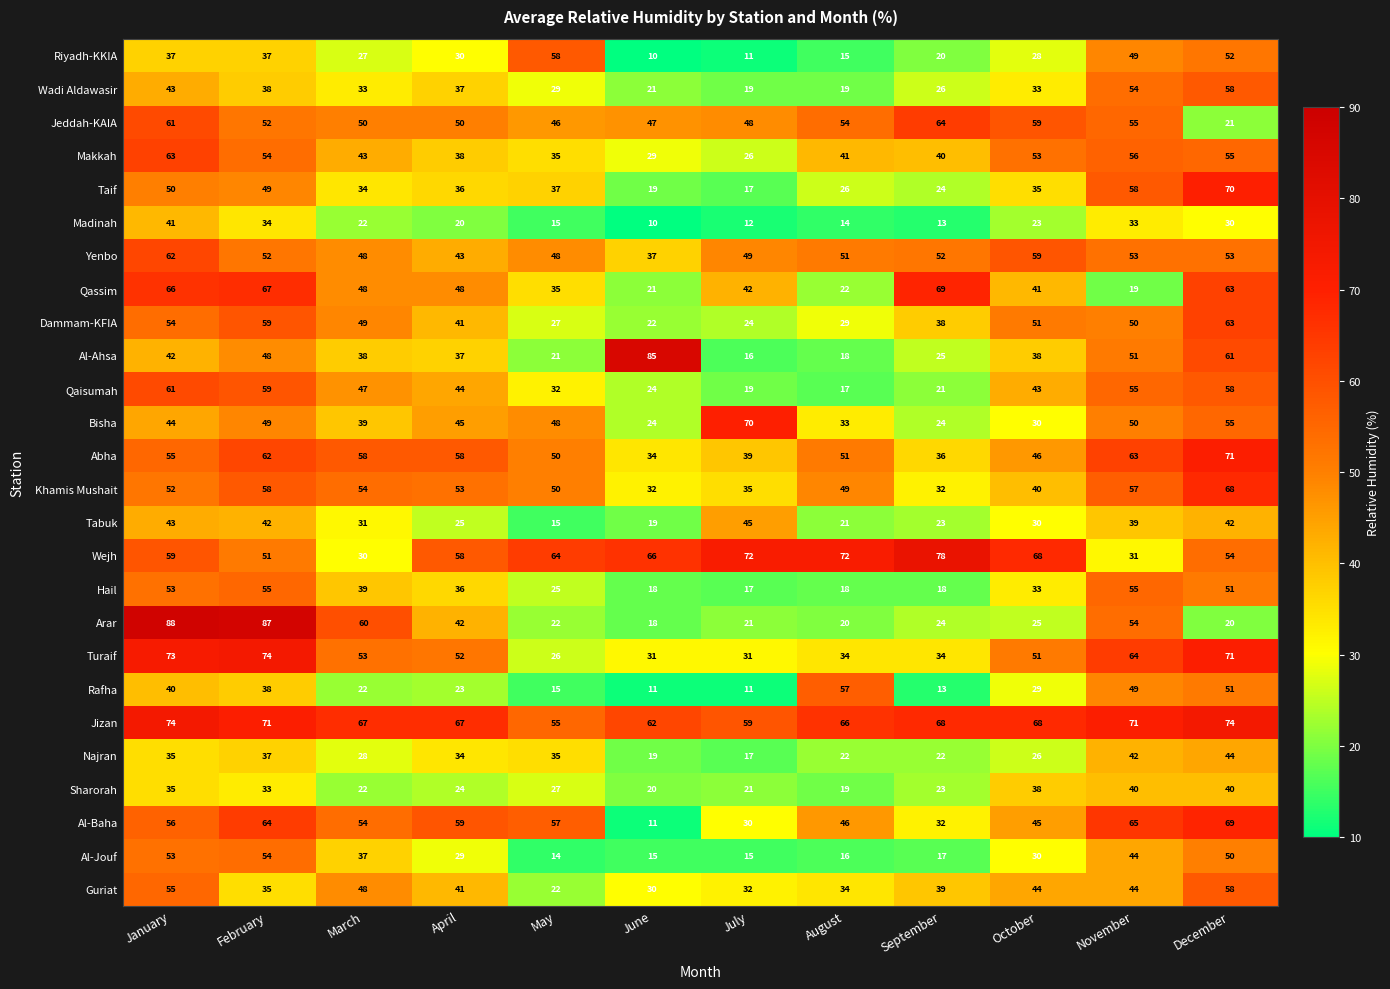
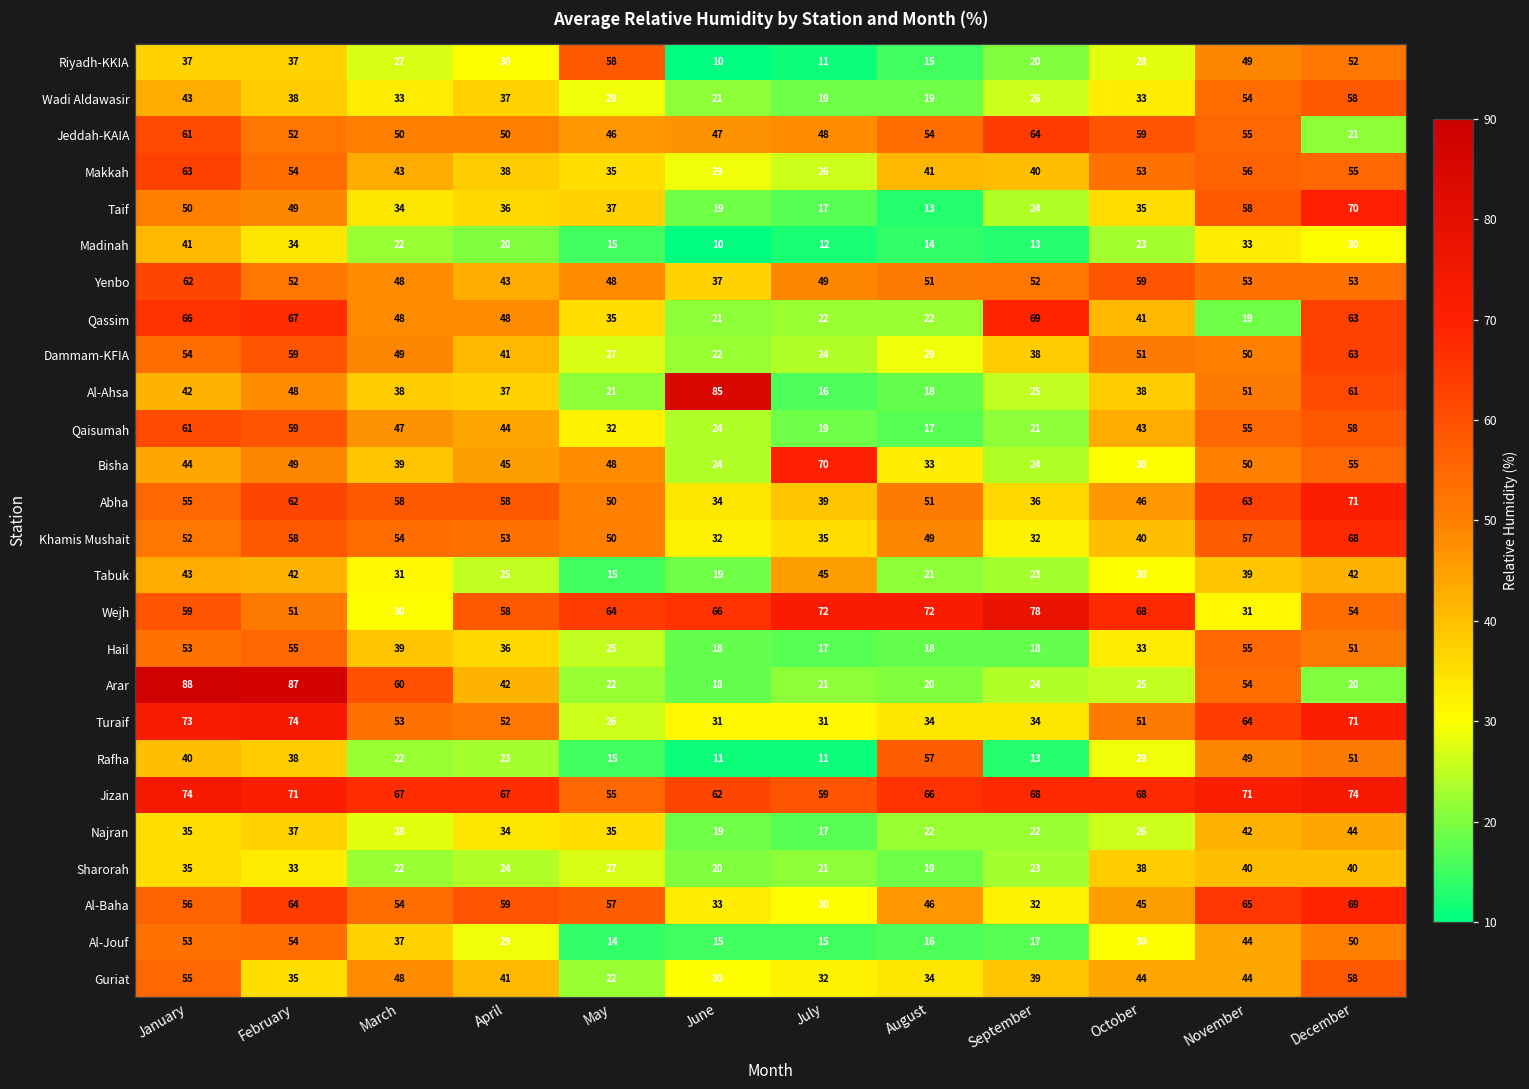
  {
    "Taif": {
      "January": 50,
      "February": 49,
      "March": 34,
      "April": 36,
      "May": 37,
      "June": 19,
      "July": 17,
-     "August": 26,
+     "August": 13,
      "September": 24,
      "October": 35,
      "November": 58,
      "December": 70
    },
    "Qassim": {
      "January": 66,
      "February": 67,
      "March": 48,
      "April": 48,
      "May": 35,
      "June": 21,
-     "July": 42,
+     "July": 22,
      "August": 22,
      "September": 69,
      "October": 41,
      "November": 19,
      "December": 63
    },
    "Al-Baha": {
      "January": 56,
      "February": 64,
      "March": 54,
      "April": 59,
      "May": 57,
-     "June": 11,
+     "June": 33,
      "July": 30,
      "August": 46,
      "September": 32,
      "October": 45,
      "November": 65,
      "December": 69
    }
  }
